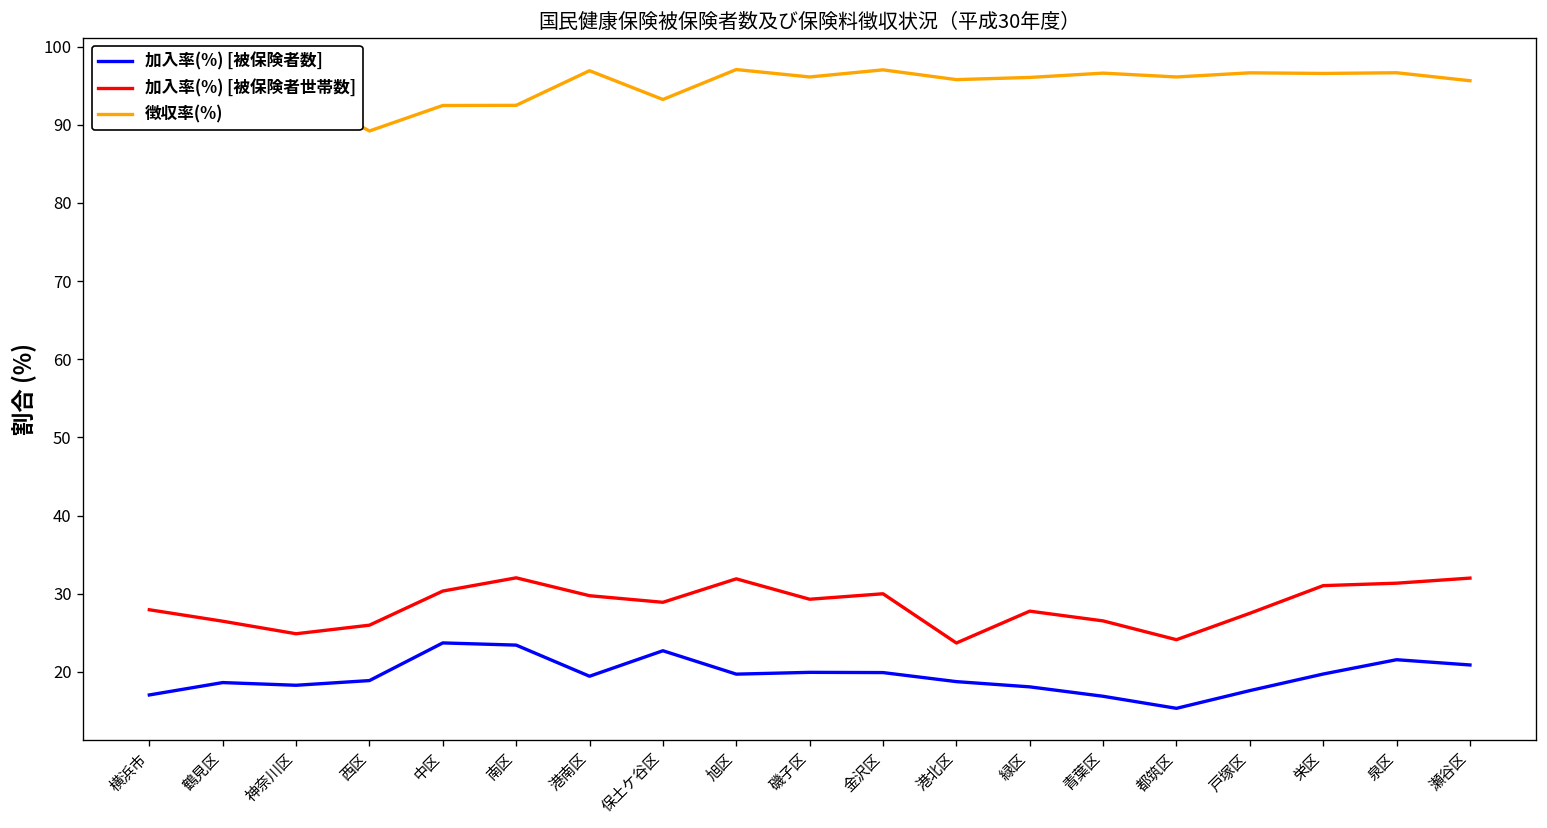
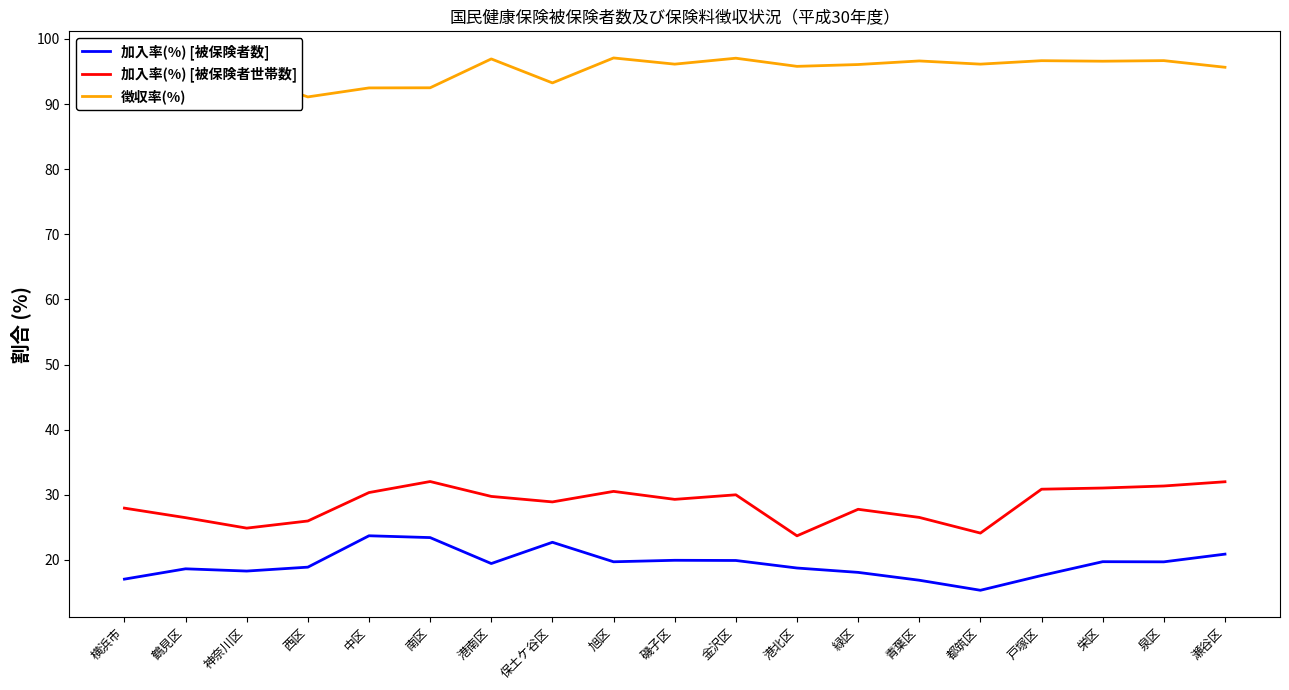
  {
    "加入率(%) [被保険者数]": {
      "横浜市": 17,
      "鶴見区": 19,
      "神奈川区": 18,
      "西区": 19,
      "中区": 24,
      "南区": 23,
      "港南区": 19,
      "保土ケ谷区": 23,
      "旭区": 20,
      "磯子区": 20,
      "金沢区": 20,
      "港北区": 19,
      "緑区": 18,
      "青葉区": 17,
      "都筑区": 15,
      "戸塚区": 18,
      "栄区": 20,
-     "泉区": 22,
+     "泉区": 20,
      "瀬谷区": 21
    },
    "加入率(%) [被保険者世帯数]": {
      "横浜市": 28,
      "鶴見区": 26,
      "神奈川区": 25,
      "西区": 26,
      "中区": 30,
      "南区": 32,
      "港南区": 30,
      "保土ケ谷区": 29,
-     "旭区": 32,
+     "旭区": 31,
      "磯子区": 29,
      "金沢区": 30,
      "港北区": 24,
      "緑区": 28,
      "青葉区": 27,
      "都筑区": 24,
-     "戸塚区": 28,
+     "戸塚区": 31,
      "栄区": 31,
      "泉区": 31,
      "瀬谷区": 32
    },
    "徴収率(%)": {
-     "西区": 89,
+     "西区": 91,
      "中区": 92,
      "南区": 92,
      "港南区": 97,
      "保土ケ谷区": 93,
      "旭区": 97,
      "磯子区": 96,
      "金沢区": 97,
      "港北区": 96,
      "緑区": 96,
      "青葉区": 97,
      "都筑区": 96,
      "戸塚区": 97,
      "栄区": 97,
      "泉区": 97,
      "瀬谷区": 96
    }
  }
